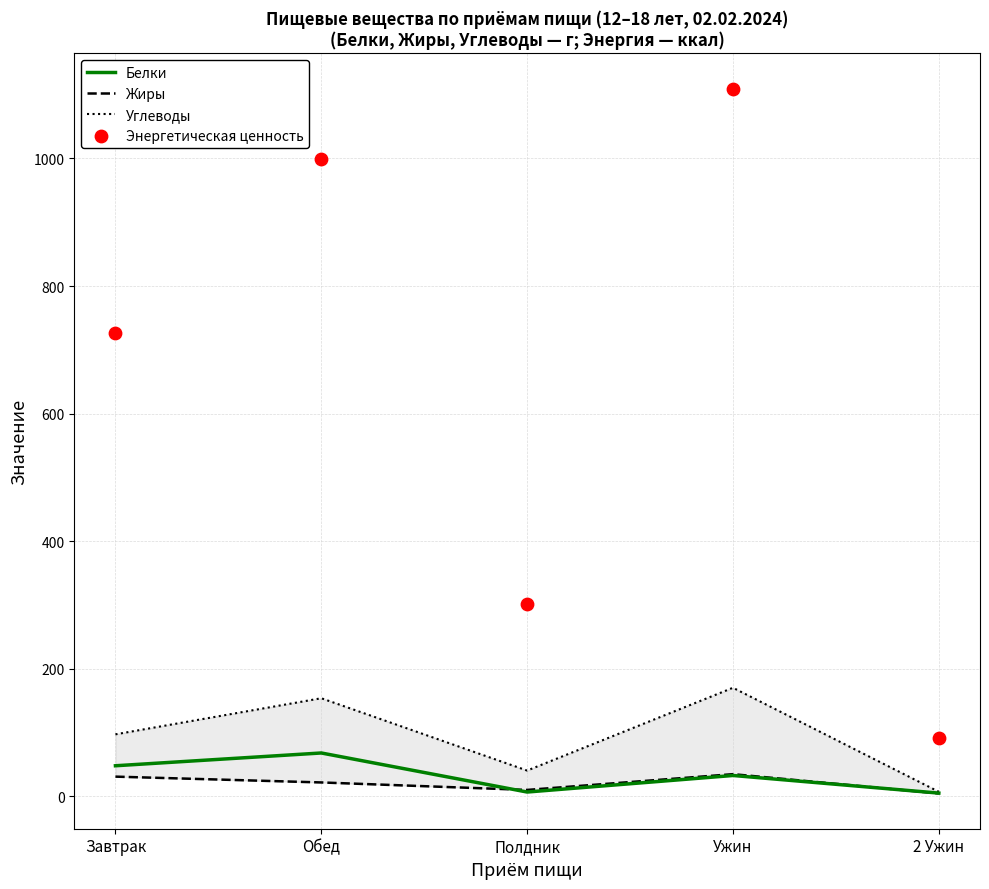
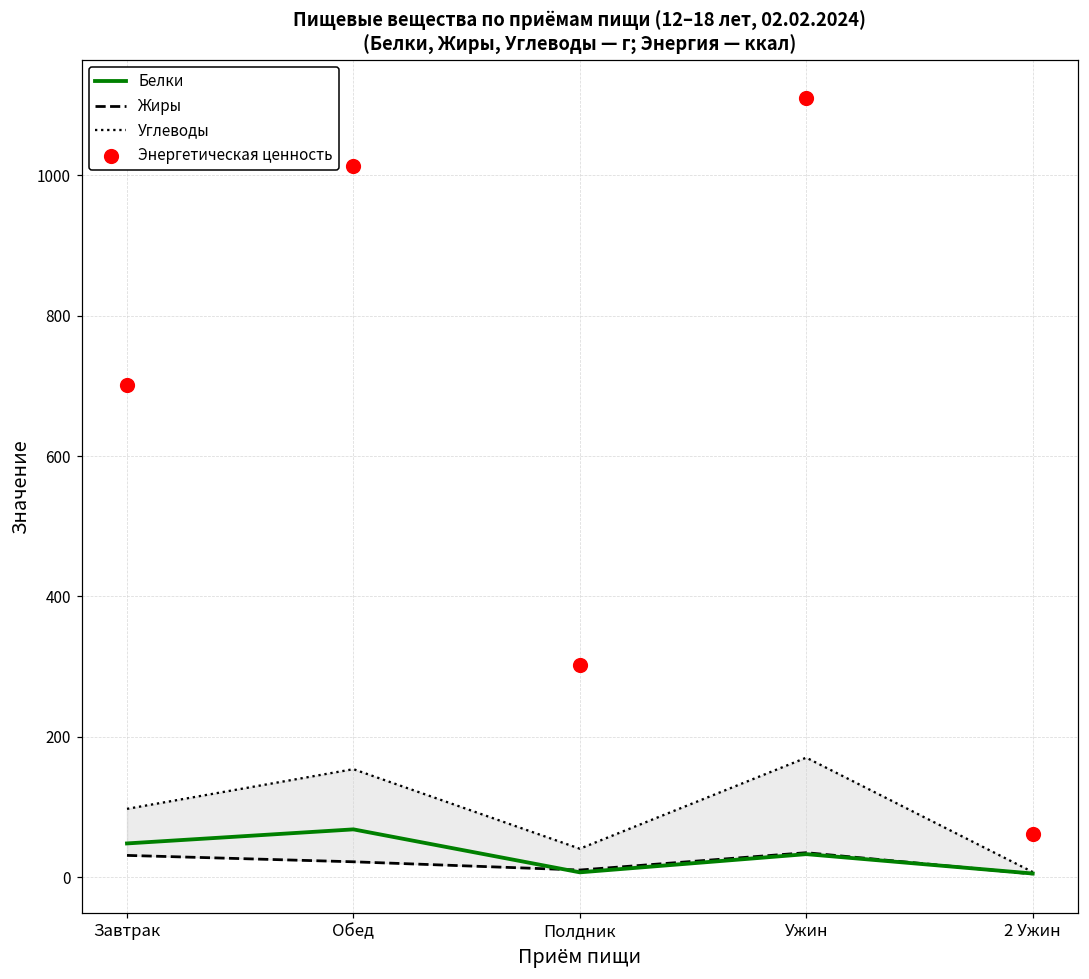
  {
    "Белки": {
      "Завтрак": 50,
      "Обед": 70
    },
    "Энергетическая ценность": {
-     "Завтрак": 730,
-     "Обед": 1000,
-     "2 Ужин": 90
+     "Завтрак": 700,
+     "Обед": 1010,
+     "2 Ужин": 60
    }
  }
